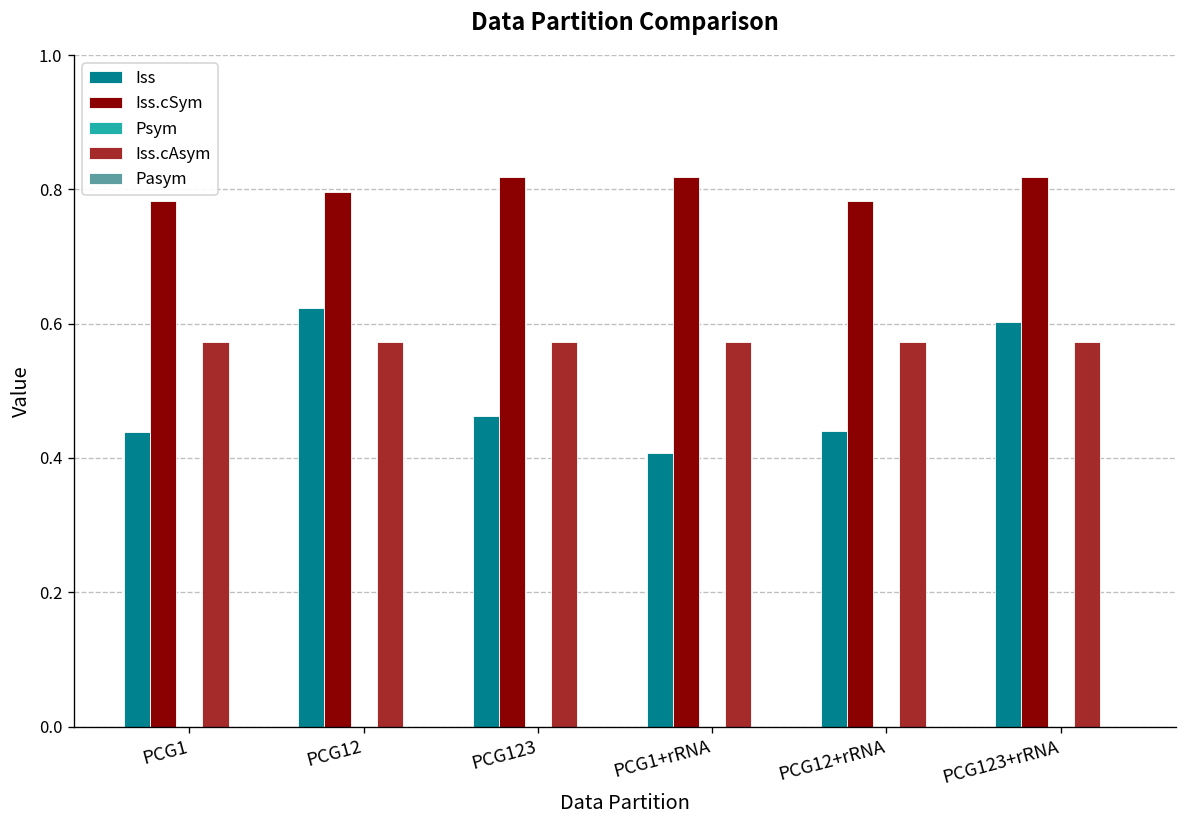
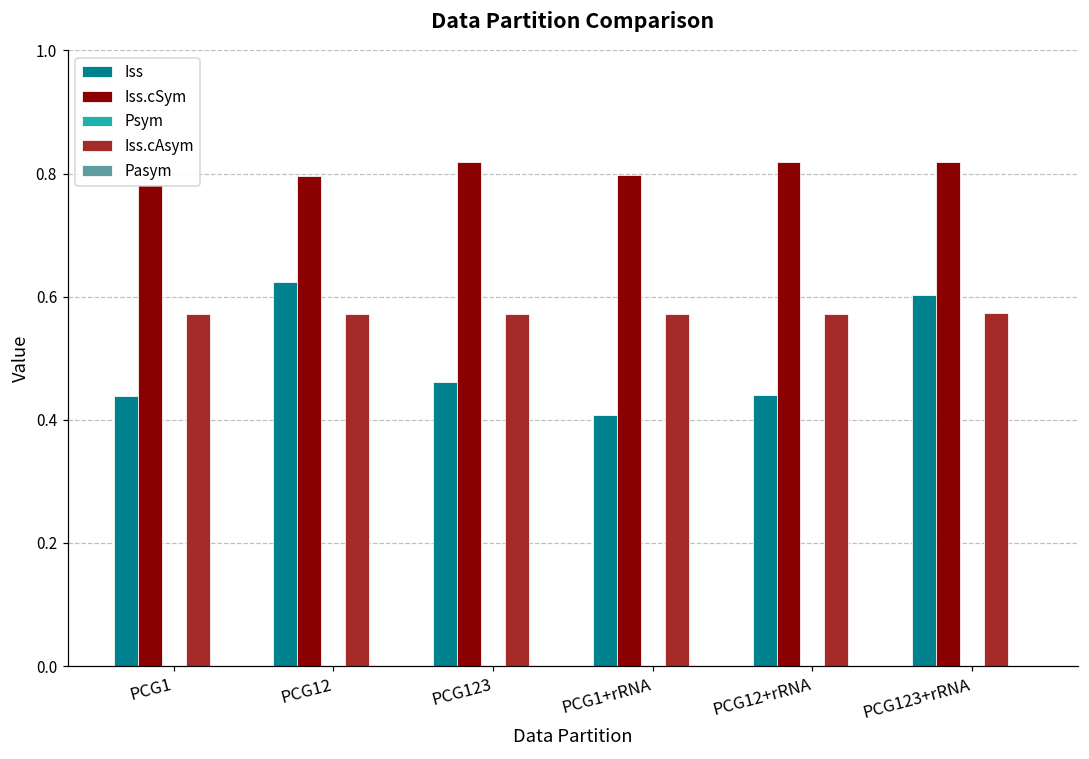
  {
    "Iss": {
      "PCG1": 0.44,
      "PCG12": 0.62,
      "PCG123": 0.46,
      "PCG1+rRNA": 0.41,
      "PCG12+rRNA": 0.44,
      "PCG123+rRNA": 0.60
    },
    "Iss.cSym": {
      "PCG1": 0.78,
      "PCG12": 0.80,
      "PCG123": 0.82,
-     "PCG1+rRNA": 0.82,
-     "PCG12+rRNA": 0.78,
+     "PCG1+rRNA": 0.80,
+     "PCG12+rRNA": 0.82,
      "PCG123+rRNA": 0.82
    },
    "Psym": {
      "PCG1": 0.00,
      "PCG12": 0.00,
      "PCG123": 0.00,
      "PCG1+rRNA": 0.00,
      "PCG12+rRNA": 0.00,
      "PCG123+rRNA": 0.00
    },
    "Iss.cAsym": {
      "PCG1": 0.57,
      "PCG12": 0.57,
      "PCG123": 0.57,
      "PCG1+rRNA": 0.57,
      "PCG12+rRNA": 0.57,
      "PCG123+rRNA": 0.57
    },
    "Pasym": {
      "PCG1": 0.00,
      "PCG12": 0.00,
      "PCG123": 0.00,
      "PCG1+rRNA": 0.00,
      "PCG12+rRNA": 0.00,
      "PCG123+rRNA": 0.00
    }
  }
